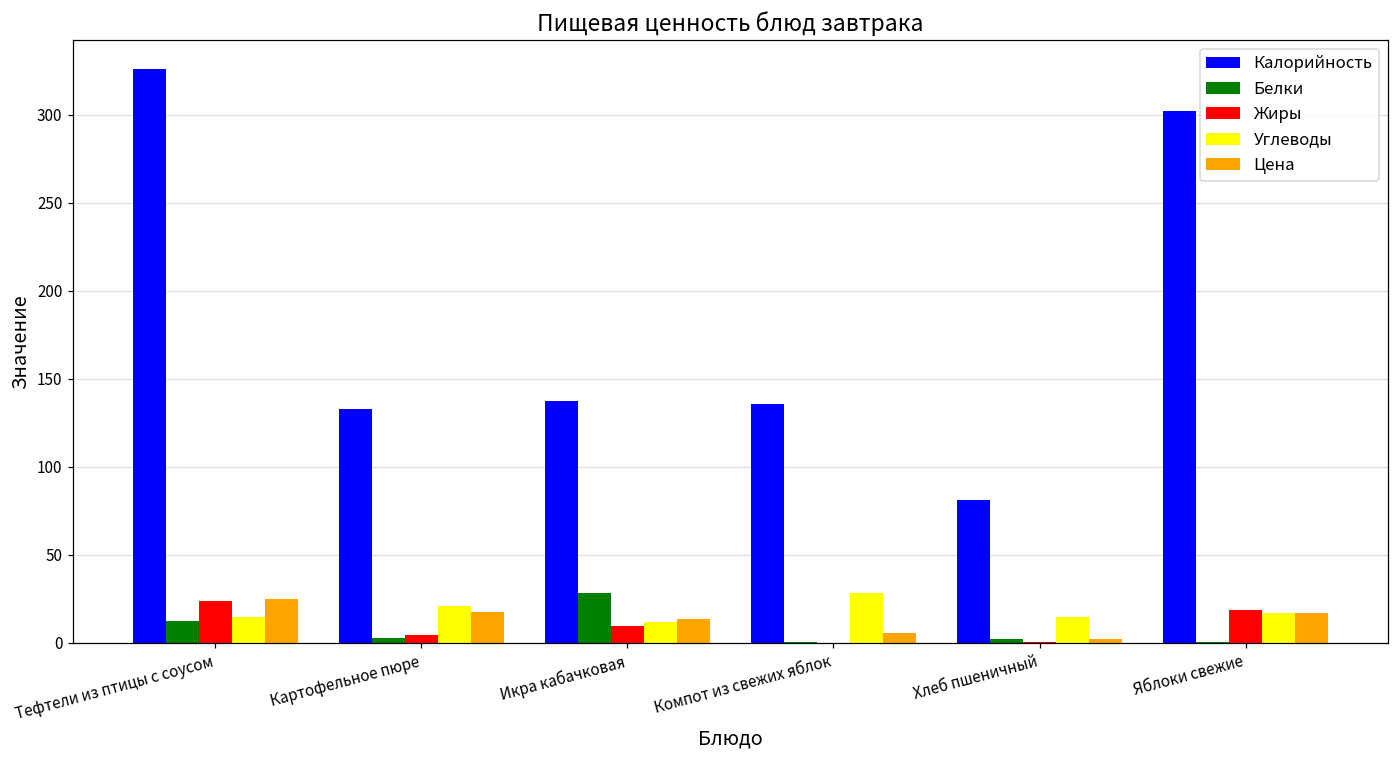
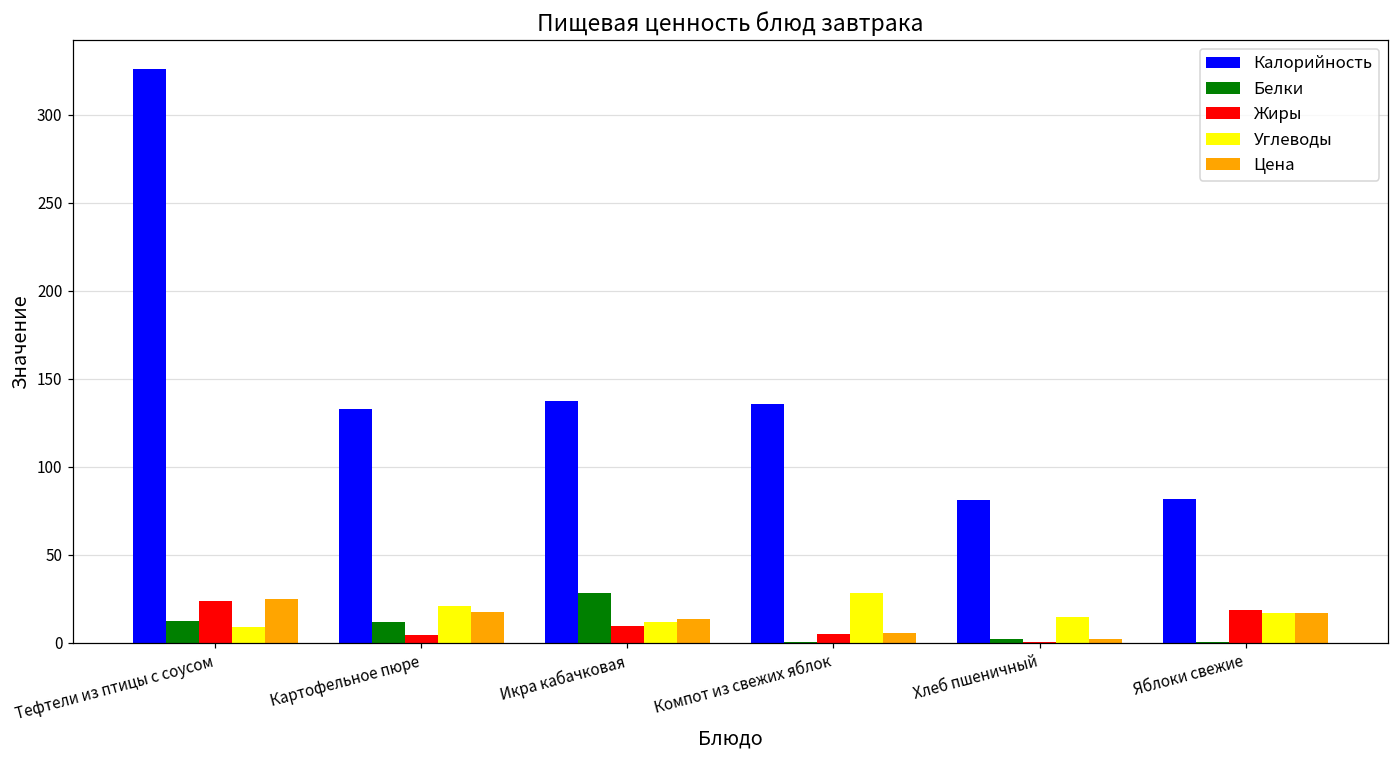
  {
    "Калорийность": {
      "Тефтели из птицы с соусом": 326,
      "Картофельное пюре": 133,
      "Икра кабачковая": 138,
      "Компот из свежих яблок": 136,
      "Хлеб пшеничный": 81,
-     "Яблоки свежие": 302
+     "Яблоки свежие": 82
    },
    "Белки": {
      "Тефтели из птицы с соусом": 13,
-     "Картофельное пюре": 3,
+     "Картофельное пюре": 12,
      "Икра кабачковая": 28,
      "Хлеб пшеничный": 2
    },
    "Жиры": {
      "Тефтели из птицы с соусом": 24,
      "Картофельное пюре": 4,
      "Икра кабачковая": 9,
-     "Компот из свежих яблок": 0,
+     "Компот из свежих яблок": 5,
      "Яблоки свежие": 19
    },
    "Углеводы": {
-     "Тефтели из птицы с соусом": 15,
+     "Тефтели из птицы с соусом": 9,
      "Картофельное пюре": 21,
      "Икра кабачковая": 12,
      "Компот из свежих яблок": 29,
      "Хлеб пшеничный": 15,
      "Яблоки свежие": 17
    },
    "Цена": {
      "Тефтели из птицы с соусом": 25,
      "Картофельное пюре": 18,
      "Икра кабачковая": 13,
      "Компот из свежих яблок": 6,
      "Хлеб пшеничный": 2,
      "Яблоки свежие": 17
    }
  }
